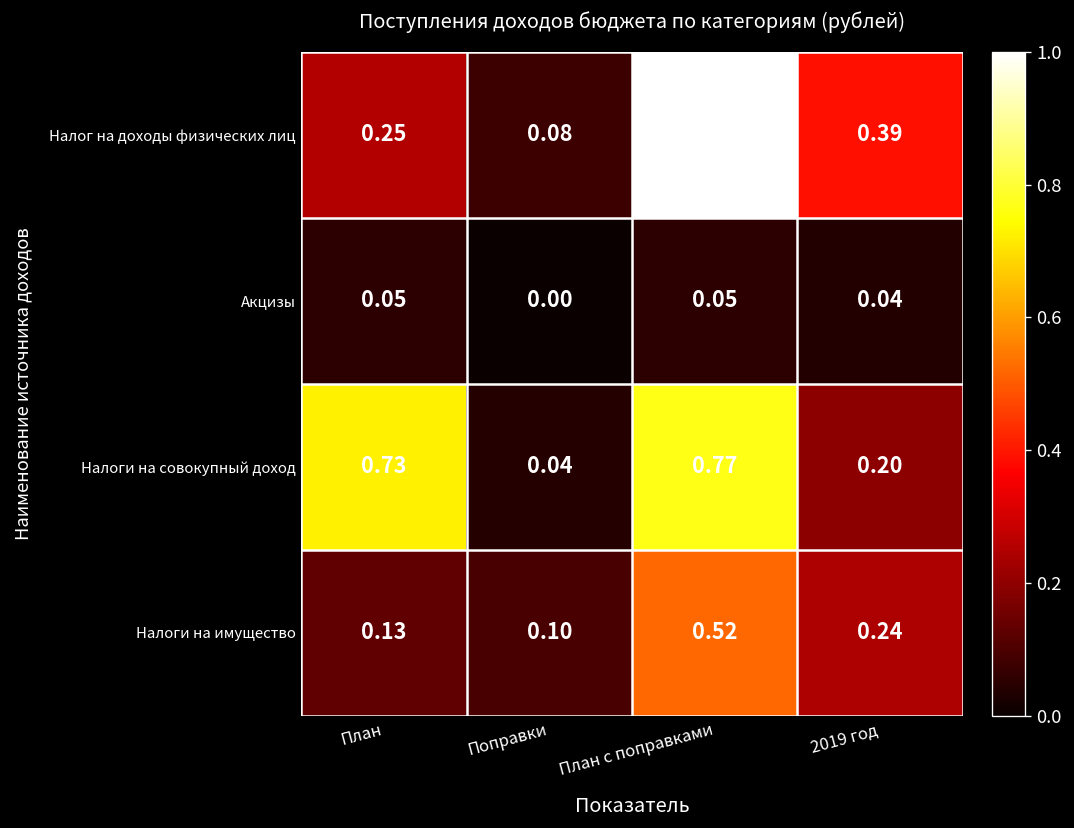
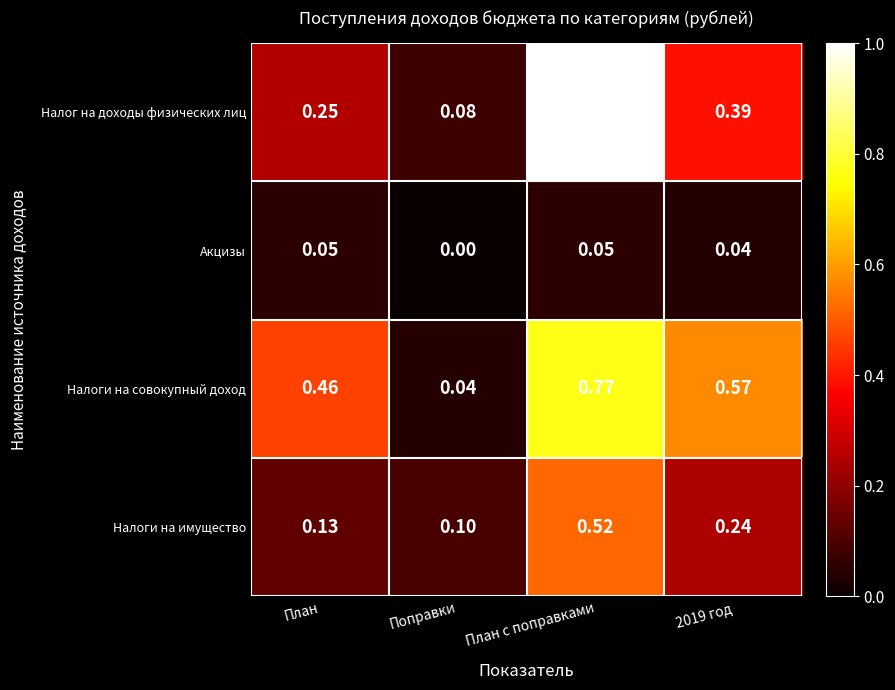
  {
    "Налог на доходы физических лиц": {
      "План": 0.25,
      "Поправки": 0.08,
      "2019 год": 0.39
    },
    "Акцизы": {
      "План": 0.05,
      "Поправки": 0.00,
      "План с поправками": 0.05,
      "2019 год": 0.04
    },
    "Налоги на совокупный доход": {
-     "План": 0.73,
+     "План": 0.46,
      "Поправки": 0.04,
      "План с поправками": 0.77,
-     "2019 год": 0.20
+     "2019 год": 0.57
    },
    "Налоги на имущество": {
      "План": 0.13,
      "Поправки": 0.10,
      "План с поправками": 0.52,
      "2019 год": 0.24
    }
  }
